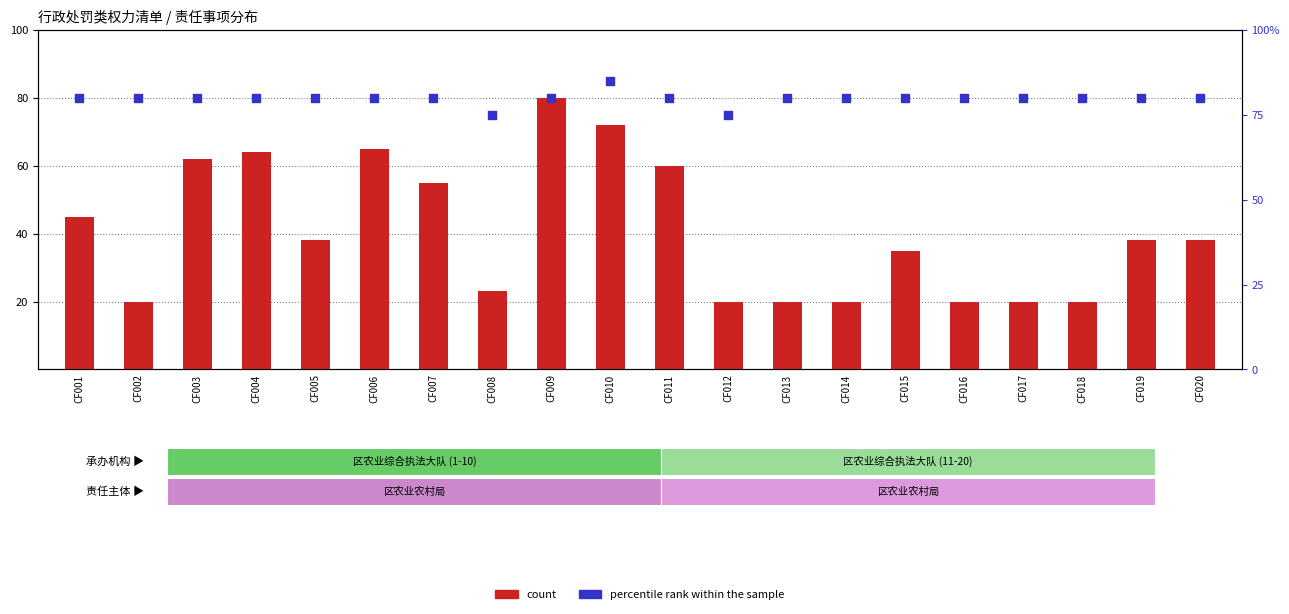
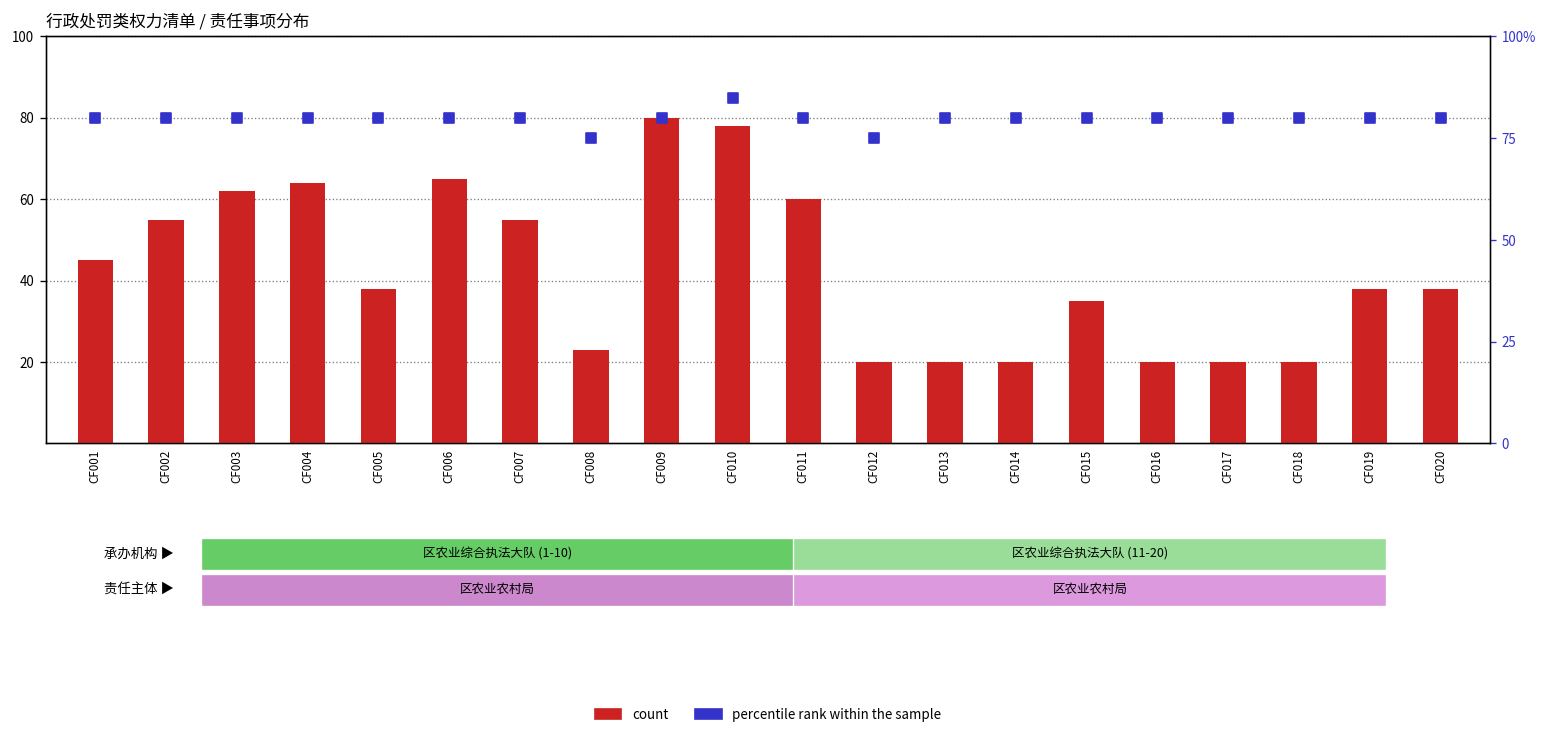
  {
    "count": {
      "CF001": 45,
-     "CF002": 20,
+     "CF002": 55,
      "CF003": 62,
      "CF004": 64,
      "CF005": 38,
      "CF006": 65,
      "CF007": 55,
      "CF008": 23,
      "CF009": 80,
-     "CF010": 72,
+     "CF010": 78,
      "CF011": 60,
      "CF012": 20,
      "CF013": 20,
      "CF014": 20,
      "CF015": 35,
      "CF016": 20,
      "CF017": 20,
      "CF018": 20,
      "CF019": 38,
      "CF020": 38
    }
  }
